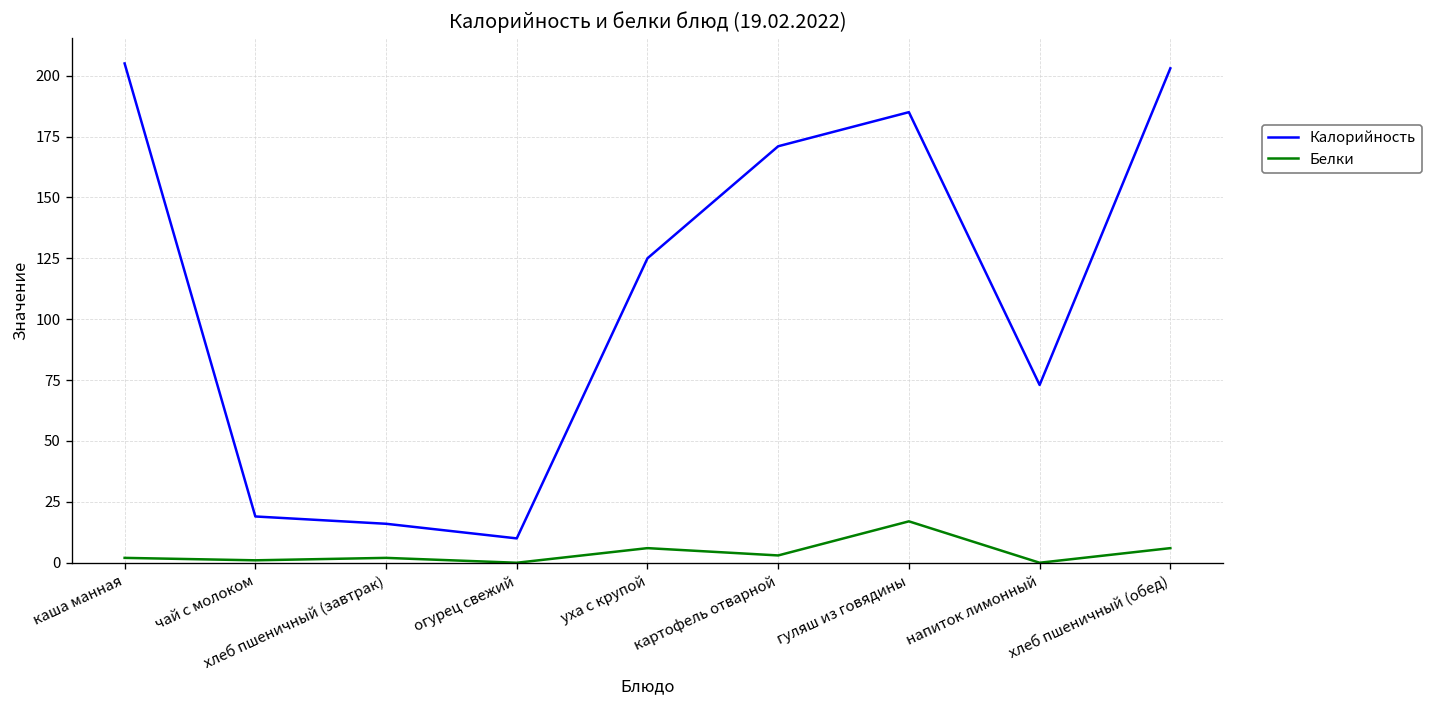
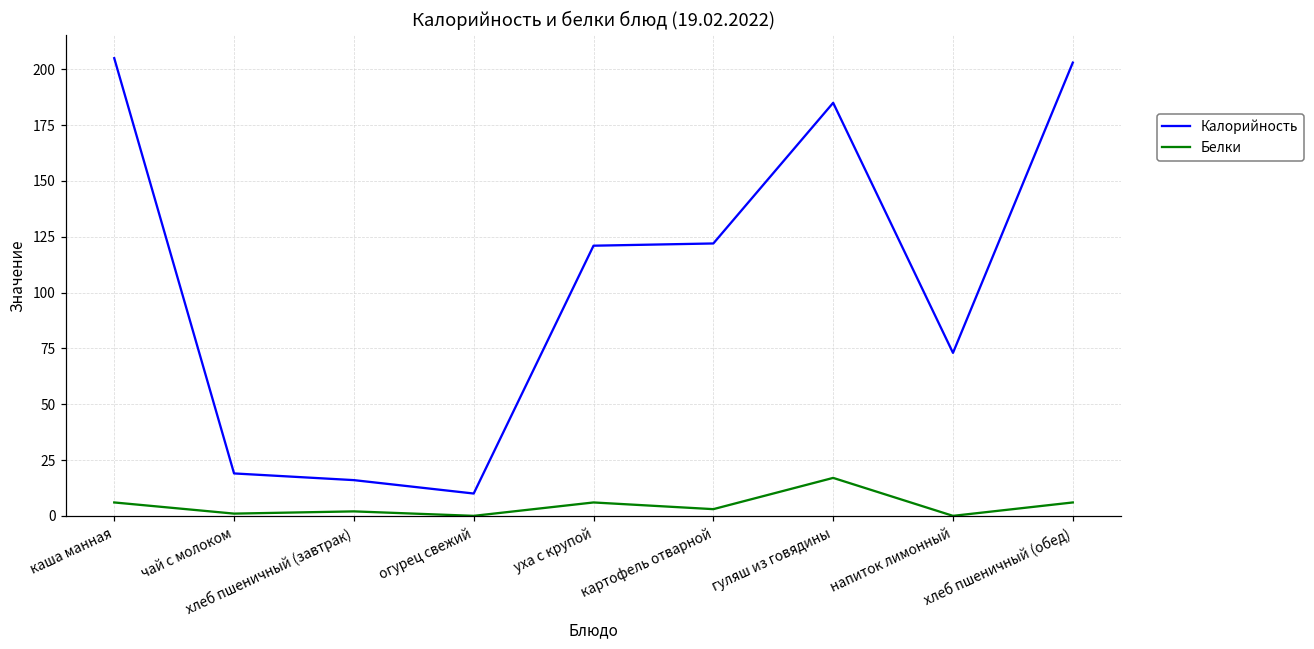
  {
    "Калорийность": {
      "каша манная": 205,
      "чай с молоком": 19,
      "хлеб пшеничный (завтрак)": 16,
      "огурец свежий": 10,
-     "уха с крупой": 125,
-     "картофель отварной": 171,
+     "уха с крупой": 121,
+     "картофель отварной": 122,
      "гуляш из говядины": 185,
      "напиток лимонный": 73,
      "хлеб пшеничный (обед)": 203
    },
    "Белки": {
-     "каша манная": 2,
+     "каша манная": 6,
      "чай с молоком": 1,
      "хлеб пшеничный (завтрак)": 2,
      "огурец свежий": 0,
      "уха с крупой": 6,
      "картофель отварной": 3,
      "гуляш из говядины": 17,
      "напиток лимонный": 0,
      "хлеб пшеничный (обед)": 6
    }
  }
